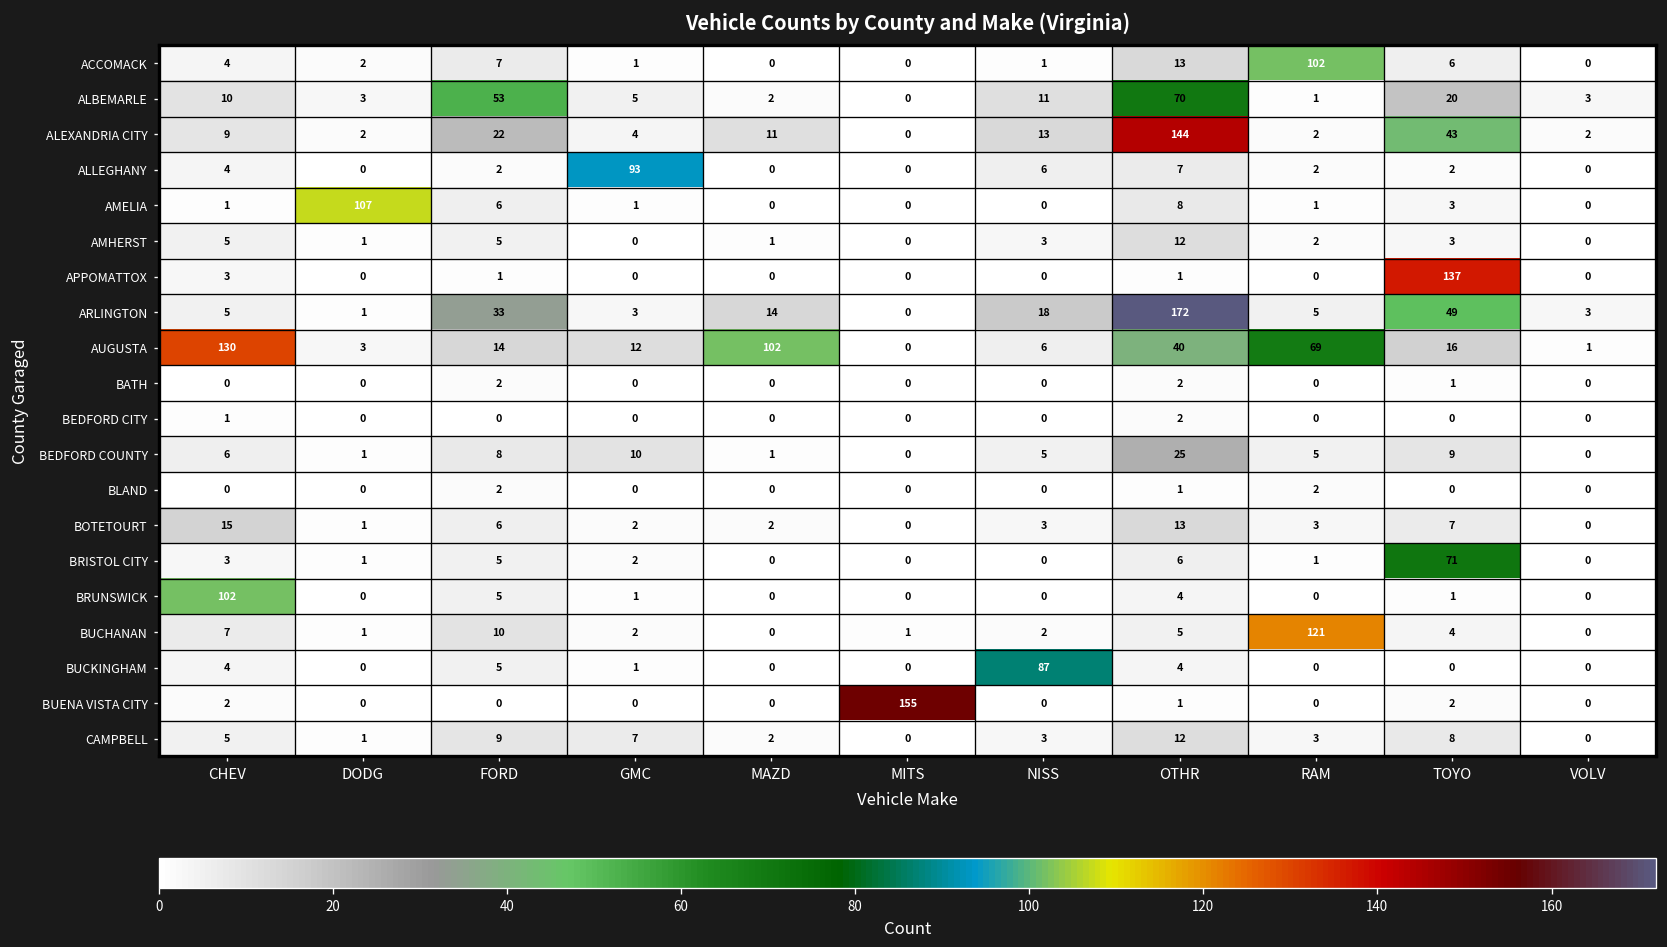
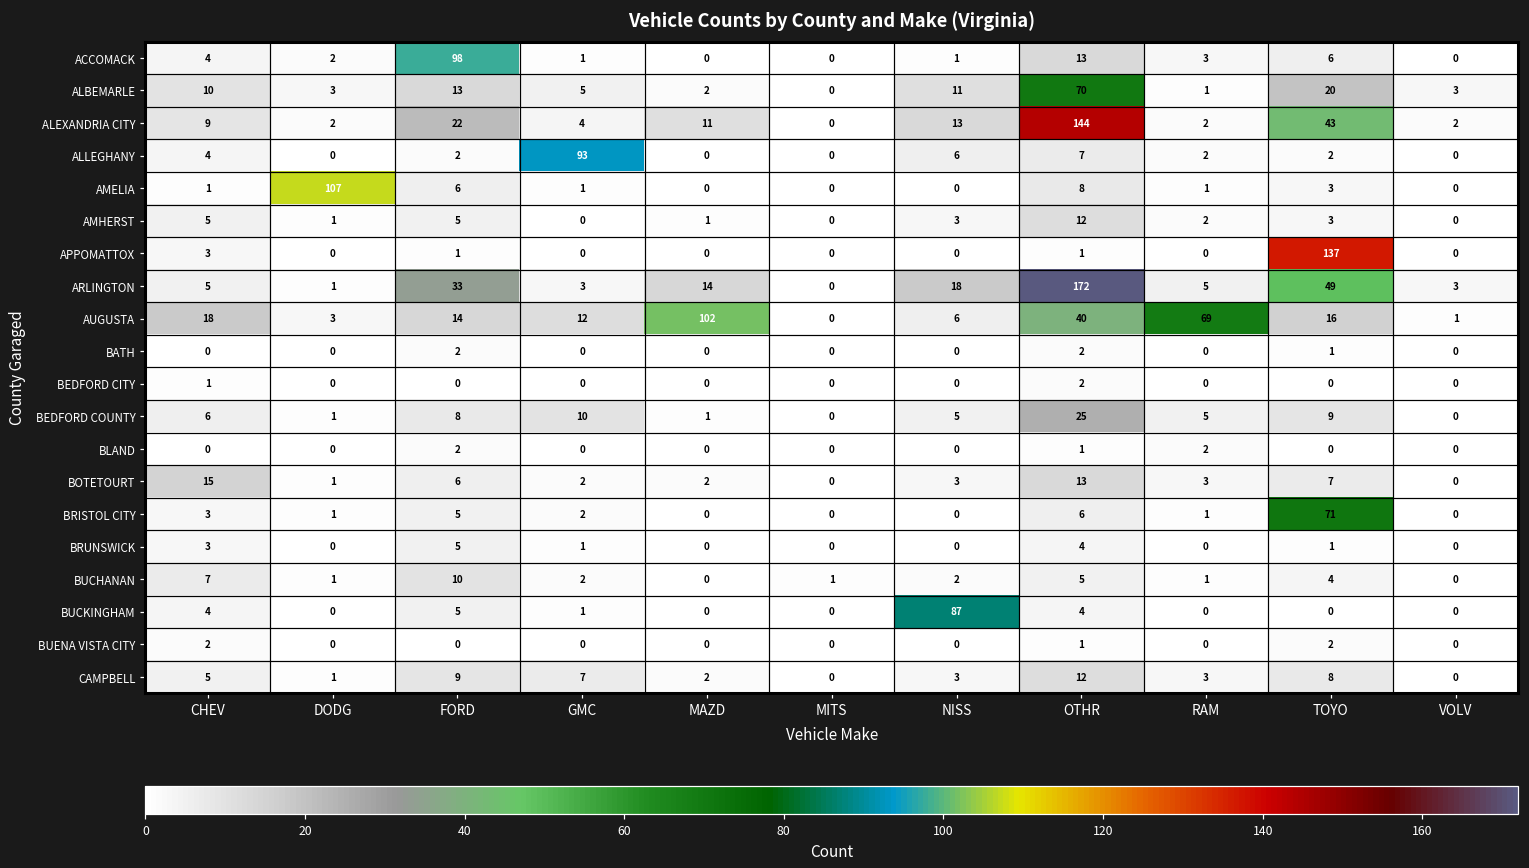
  {
    "ACCOMACK": {
      "CHEV": 4,
      "DODG": 2,
-     "FORD": 7,
+     "FORD": 98,
      "GMC": 1,
      "MAZD": 0,
      "MITS": 0,
      "NISS": 1,
      "OTHR": 13,
-     "RAM": 102,
+     "RAM": 3,
      "TOYO": 6,
      "VOLV": 0
    },
    "ALBEMARLE": {
      "CHEV": 10,
      "DODG": 3,
-     "FORD": 53,
+     "FORD": 13,
      "GMC": 5,
      "MAZD": 2,
      "MITS": 0,
      "NISS": 11,
      "OTHR": 70,
      "RAM": 1,
      "TOYO": 20,
      "VOLV": 3
    },
    "AUGUSTA": {
-     "CHEV": 130,
+     "CHEV": 18,
      "DODG": 3,
      "FORD": 14,
      "GMC": 12,
      "MAZD": 102,
      "MITS": 0,
      "NISS": 6,
      "OTHR": 40,
      "RAM": 69,
      "TOYO": 16,
      "VOLV": 1
    },
    "BRUNSWICK": {
-     "CHEV": 102,
+     "CHEV": 3,
      "DODG": 0,
      "FORD": 5,
      "GMC": 1,
      "MAZD": 0,
      "MITS": 0,
      "NISS": 0,
      "OTHR": 4,
      "RAM": 0,
      "TOYO": 1,
      "VOLV": 0
    },
    "BUCHANAN": {
      "CHEV": 7,
      "DODG": 1,
      "FORD": 10,
      "GMC": 2,
      "MAZD": 0,
      "MITS": 1,
      "NISS": 2,
      "OTHR": 5,
-     "RAM": 121,
+     "RAM": 1,
      "TOYO": 4,
      "VOLV": 0
    },
    "BUENA VISTA CITY": {
      "CHEV": 2,
      "DODG": 0,
      "FORD": 0,
      "GMC": 0,
      "MAZD": 0,
-     "MITS": 155,
+     "MITS": 0,
      "NISS": 0,
      "OTHR": 1,
      "RAM": 0,
      "TOYO": 2,
      "VOLV": 0
    }
  }
